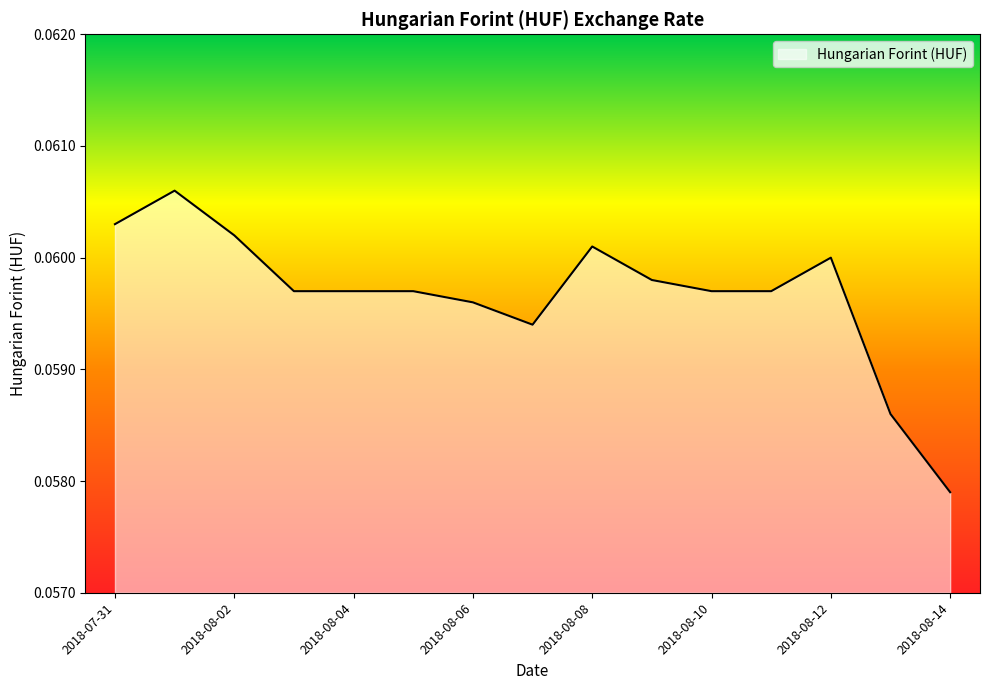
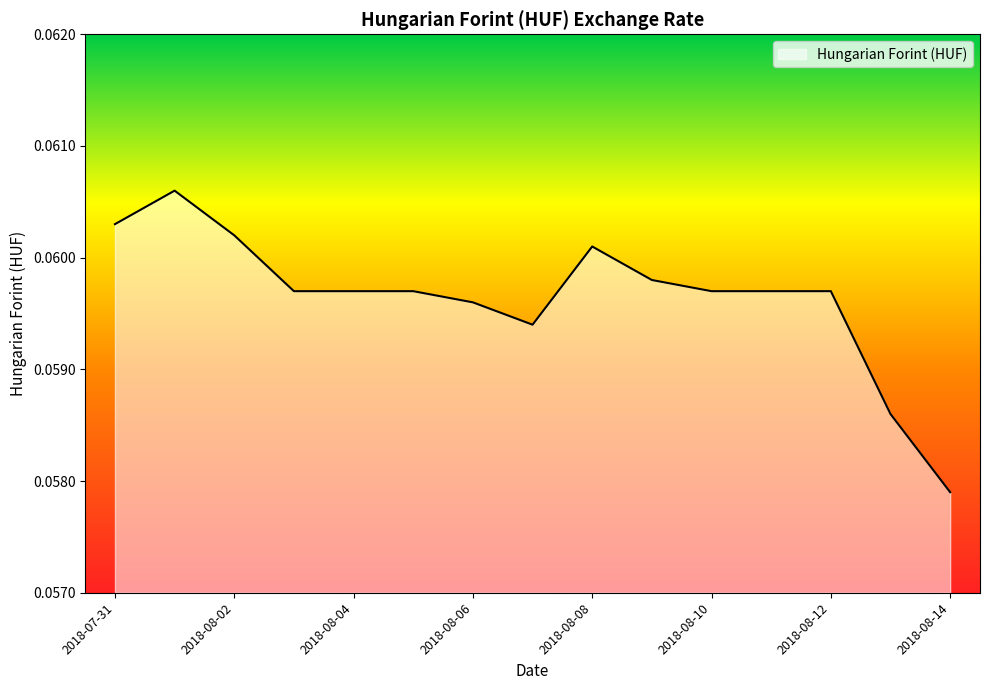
  {
    "2018-07-31": 0.0603,
    "2018-08-02": 0.0602,
    "2018-08-04": 0.0597,
    "2018-08-06": 0.0596,
    "2018-08-08": 0.0601,
    "2018-08-10": 0.0597,
-   "2018-08-12": 0.0600,
+   "2018-08-12": 0.0597,
    "2018-08-14": 0.0579
  }
